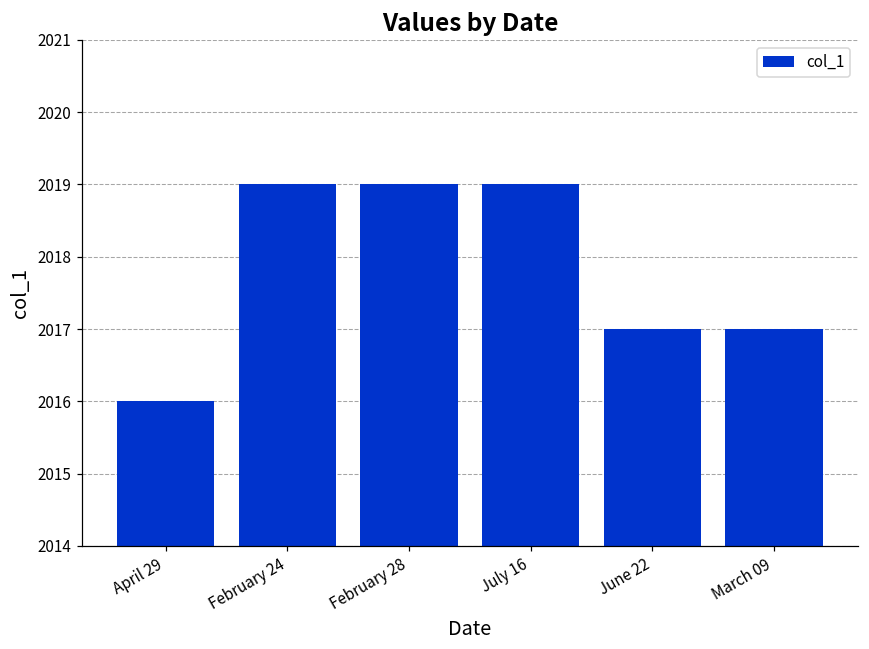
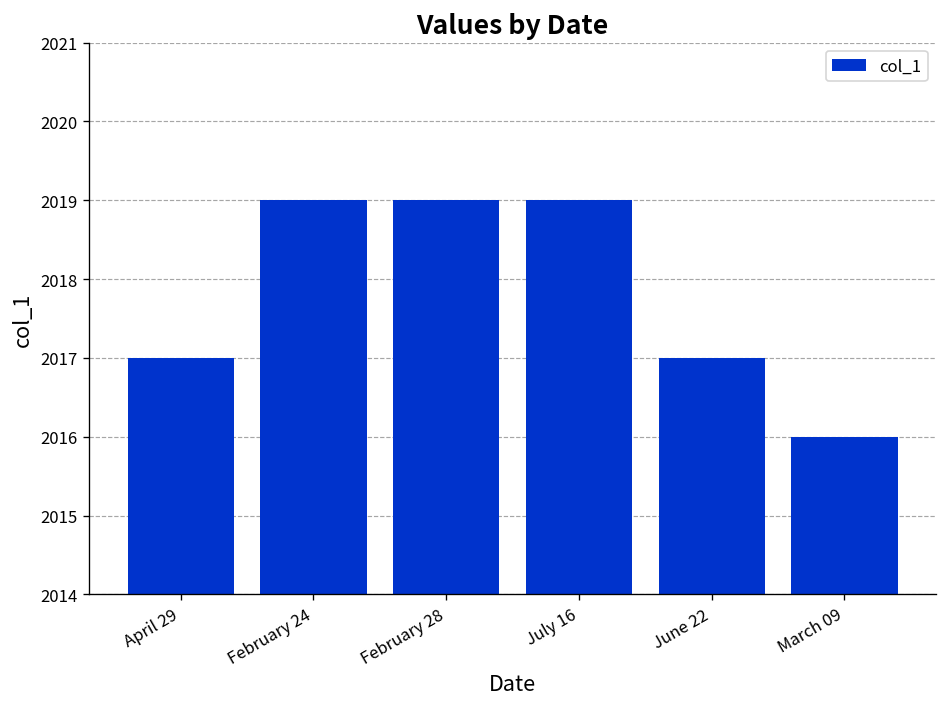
  {
-   "April 29": 2016,
+   "April 29": 2017,
    "February 24": 2019,
    "February 28": 2019,
    "July 16": 2019,
    "June 22": 2017,
-   "March 09": 2017
+   "March 09": 2016
  }
